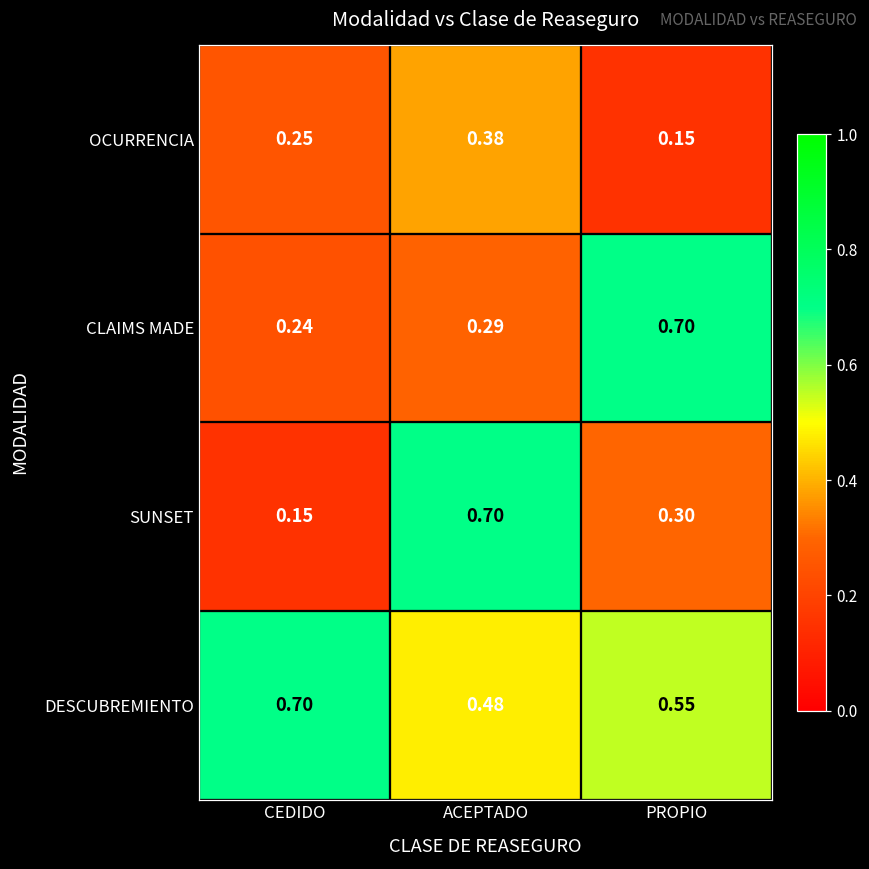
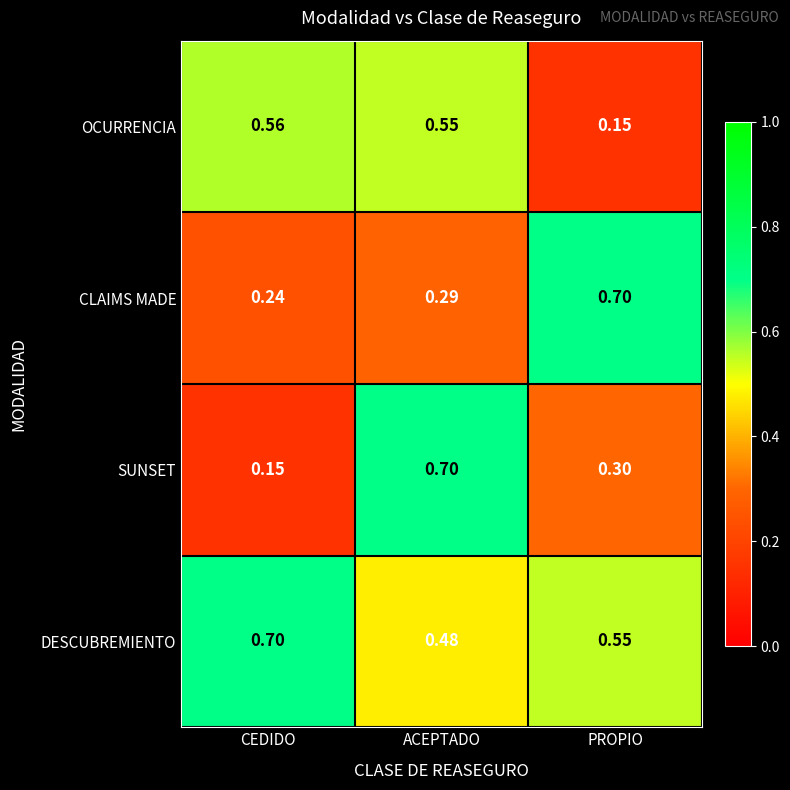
  {
    "OCURRENCIA": {
-     "CEDIDO": 0.25,
-     "ACEPTADO": 0.38,
+     "CEDIDO": 0.56,
+     "ACEPTADO": 0.55,
      "PROPIO": 0.15
    },
    "CLAIMS MADE": {
      "CEDIDO": 0.24,
      "ACEPTADO": 0.29,
      "PROPIO": 0.70
    },
    "SUNSET": {
      "CEDIDO": 0.15,
      "ACEPTADO": 0.70,
      "PROPIO": 0.30
    },
    "DESCUBREMIENTO": {
      "CEDIDO": 0.70,
      "ACEPTADO": 0.48,
      "PROPIO": 0.55
    }
  }
